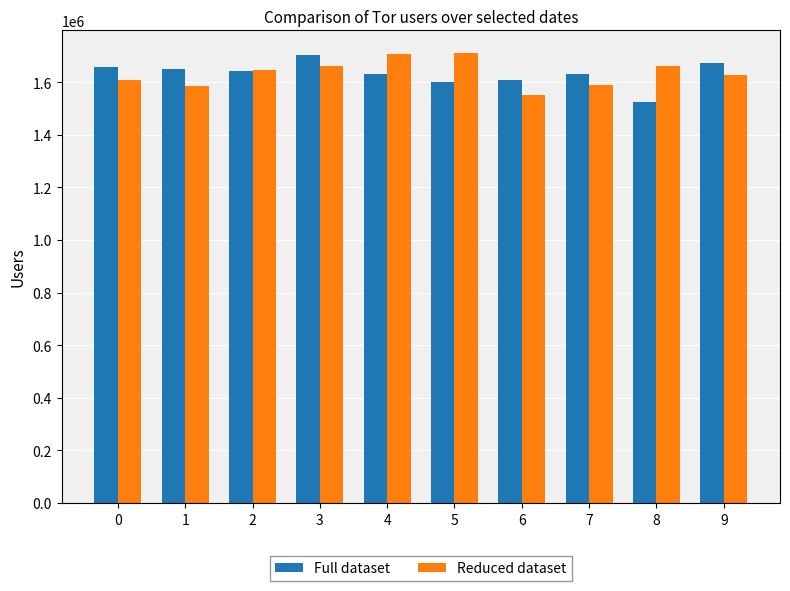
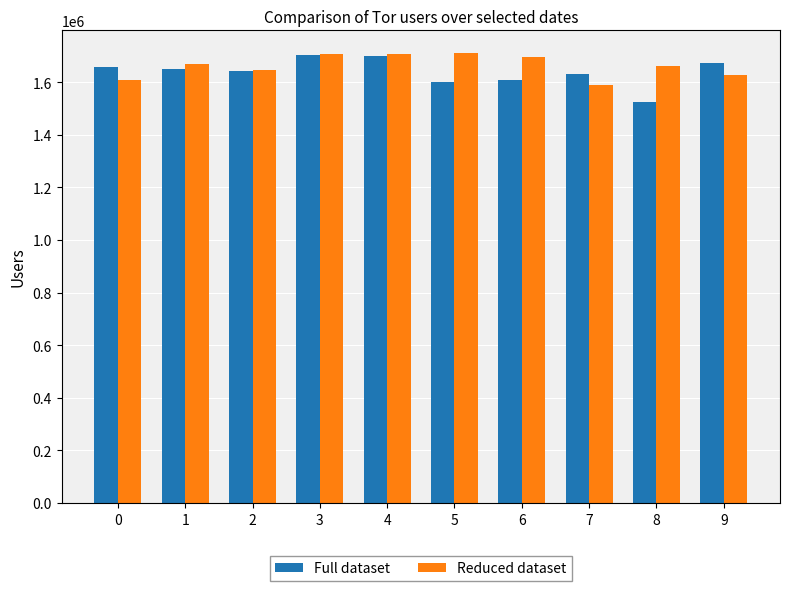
  {
    "Full dataset": {
      "0": 1660000,
      "1": 1650000,
      "2": 1640000,
      "3": 1700000,
-     "4": 1630000,
+     "4": 1700000,
      "5": 1600000,
      "6": 1610000,
      "7": 1630000,
      "8": 1530000,
      "9": 1670000
    },
    "Reduced dataset": {
      "0": 1610000,
-     "1": 1590000,
+     "1": 1670000,
      "2": 1650000,
-     "3": 1660000,
+     "3": 1710000,
      "4": 1710000,
      "5": 1710000,
-     "6": 1550000,
+     "6": 1700000,
      "7": 1590000,
      "8": 1660000,
      "9": 1630000
    }
  }
